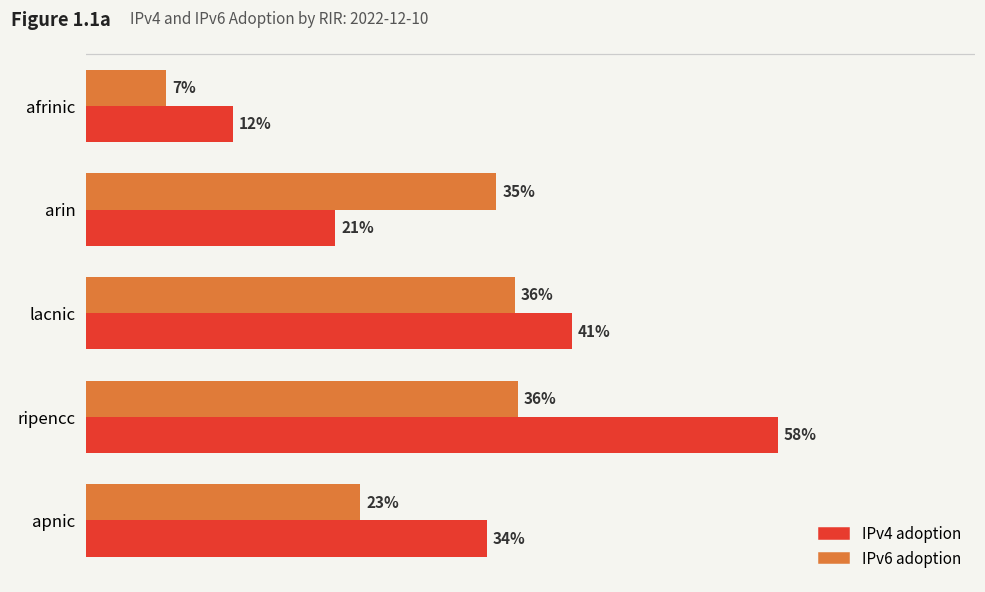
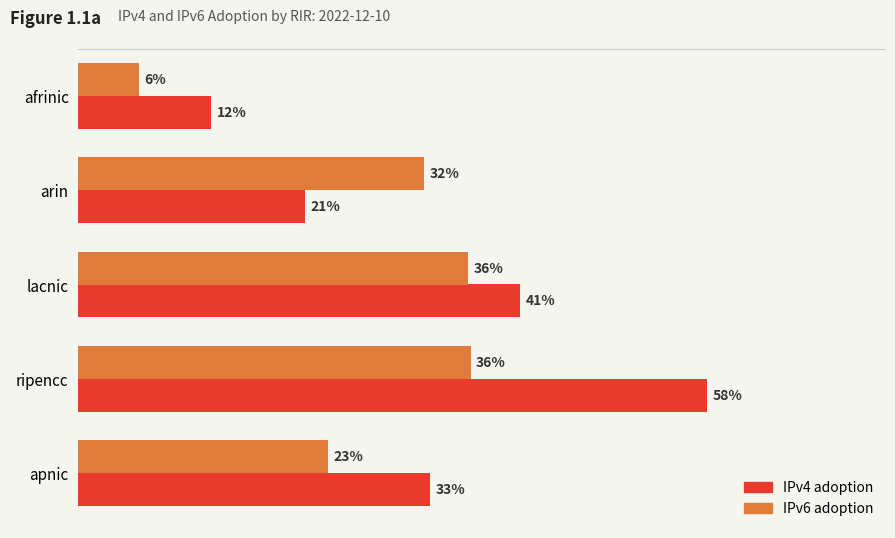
  {
    "IPv4 adoption": {
      "afrinic": "12%",
      "arin": "21%",
      "lacnic": "41%",
      "ripencc": "58%",
-     "apnic": "34%"
+     "apnic": "33%"
    },
    "IPv6 adoption": {
-     "afrinic": "7%",
-     "arin": "35%",
+     "afrinic": "6%",
+     "arin": "32%",
      "lacnic": "36%",
      "ripencc": "36%",
      "apnic": "23%"
    }
  }
